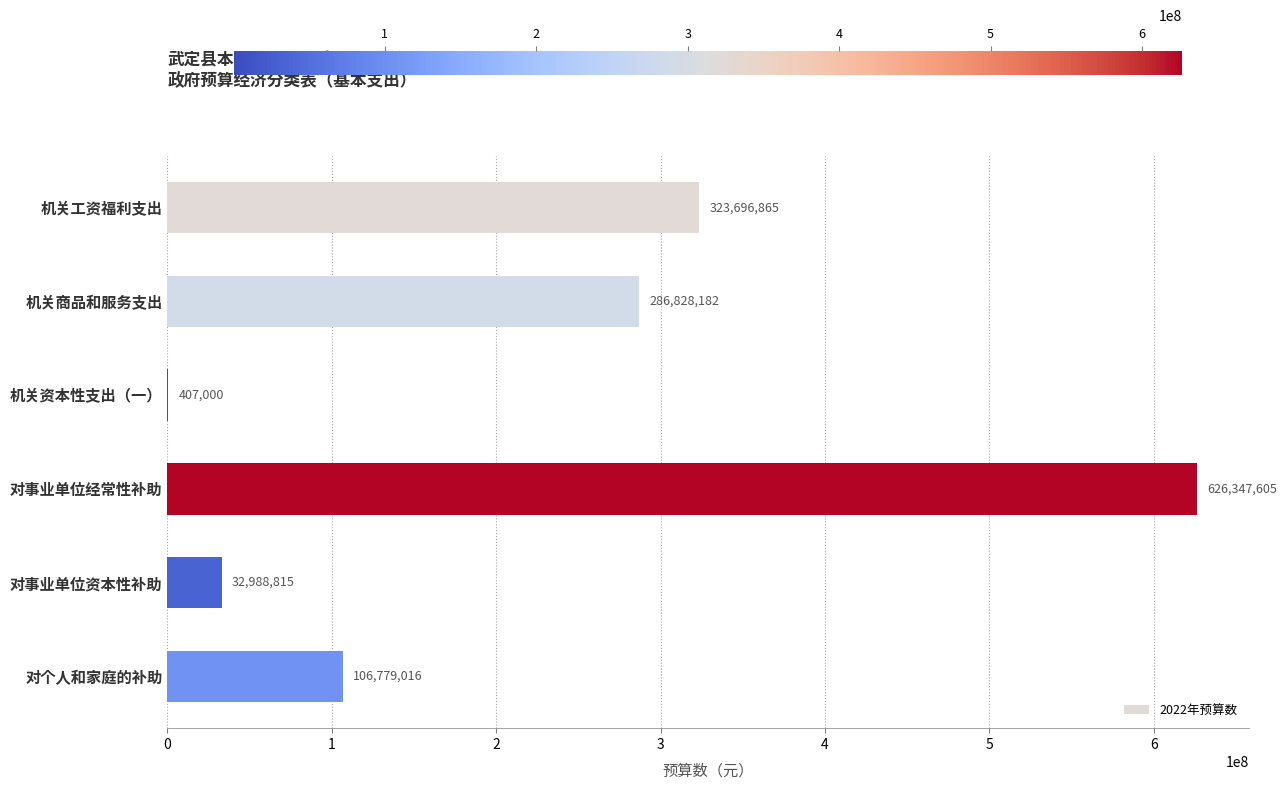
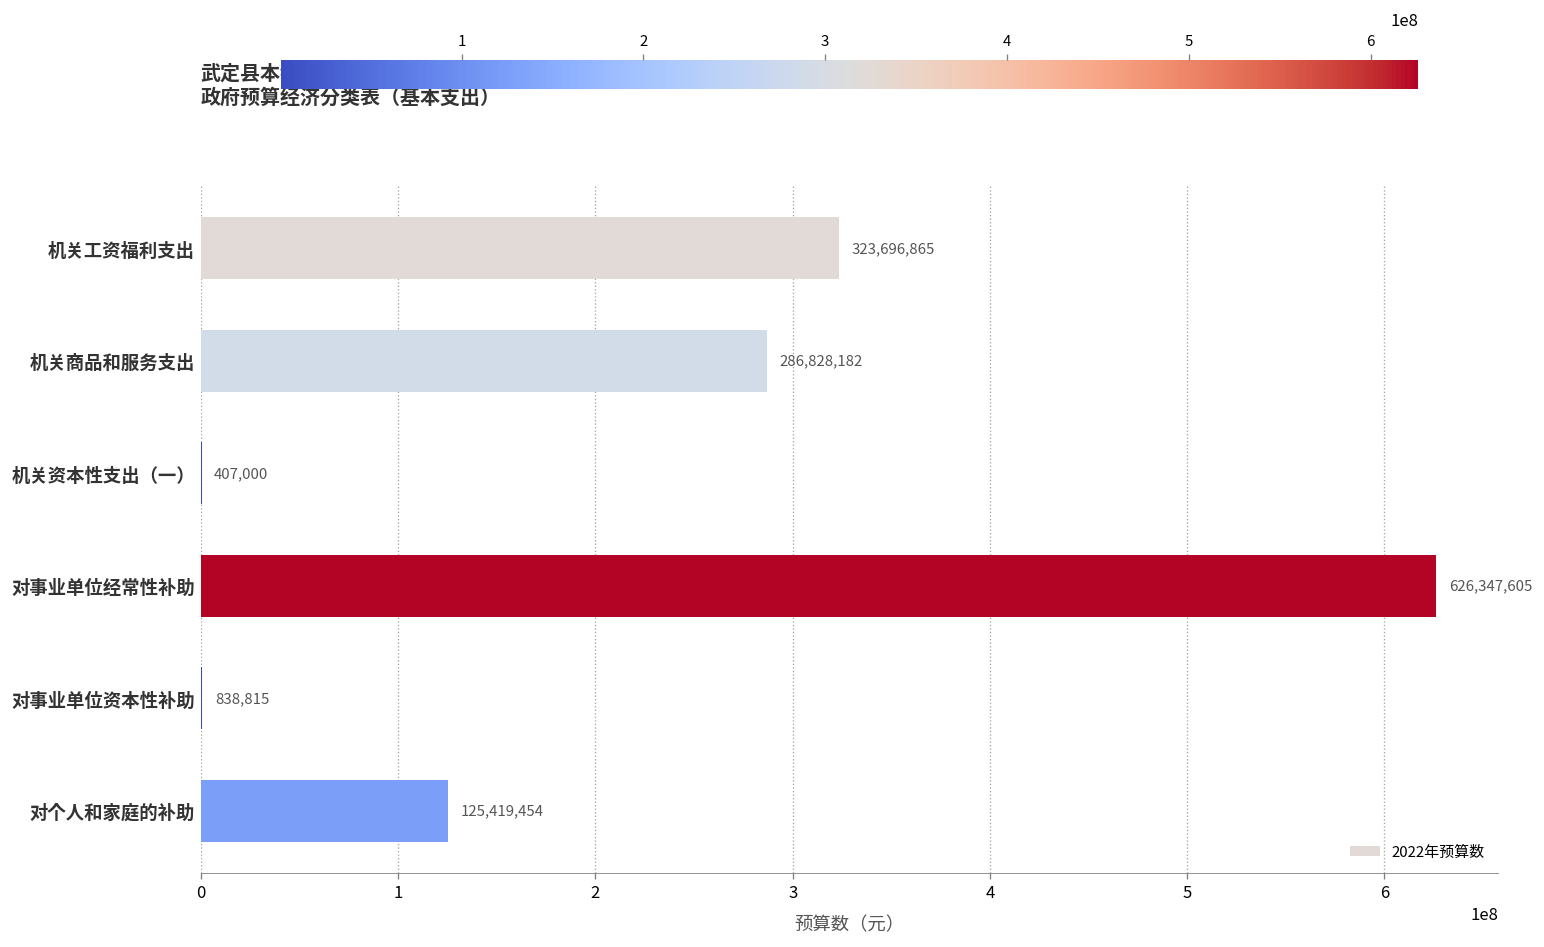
  {
    "机关工资福利支出": "323,696,865",
    "机关商品和服务支出": "286,828,182",
    "机关资本性支出（一）": "407,000",
    "对事业单位经常性补助": "626,347,605",
-   "对事业单位资本性补助": "32,988,815",
-   "对个人和家庭的补助": "106,779,016"
+   "对事业单位资本性补助": "838,815",
+   "对个人和家庭的补助": "125,419,454"
  }
